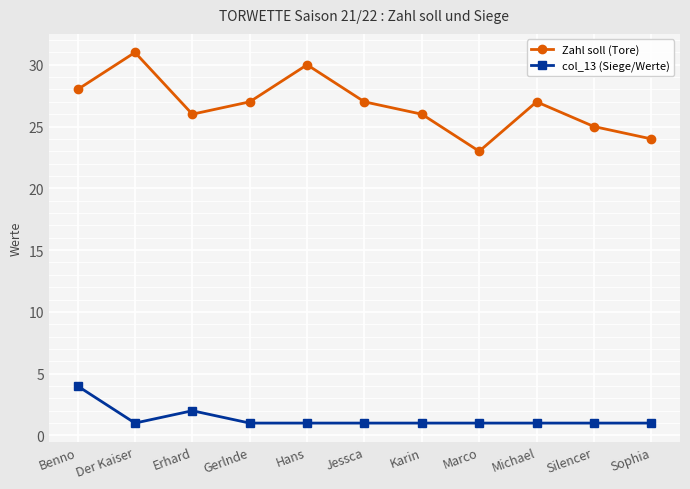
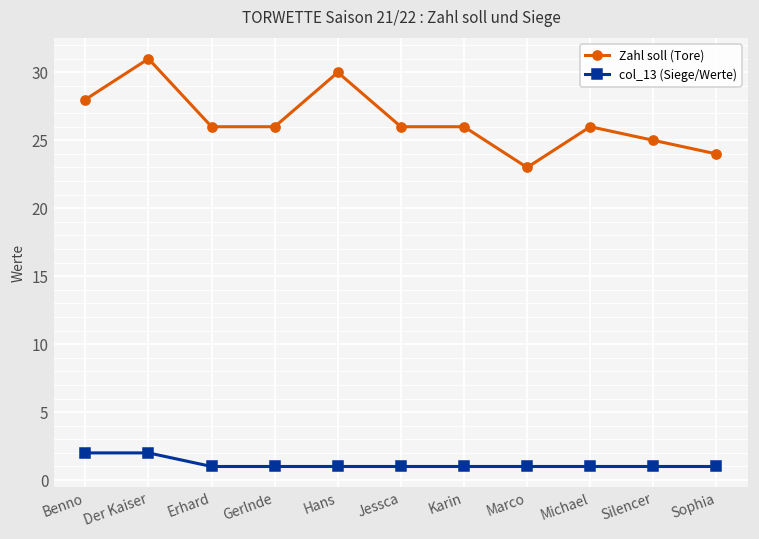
  {
    "Zahl soll (Tore)": {
      "Benno": 28,
      "Der Kaiser": 31,
      "Erhard": 26,
-     "Gerlnde": 27,
+     "Gerlnde": 26,
      "Hans": 30,
-     "Jessca": 27,
+     "Jessca": 26,
      "Karin": 26,
      "Marco": 23,
-     "Michael": 27,
+     "Michael": 26,
      "Silencer": 25,
      "Sophia": 24
    },
    "col_13 (Siege/Werte)": {
-     "Benno": 4,
-     "Der Kaiser": 1,
-     "Erhard": 2,
+     "Benno": 2,
+     "Der Kaiser": 2,
+     "Erhard": 1,
      "Gerlnde": 1,
      "Hans": 1,
      "Jessca": 1,
      "Karin": 1,
      "Marco": 1,
      "Michael": 1,
      "Silencer": 1,
      "Sophia": 1
    }
  }
